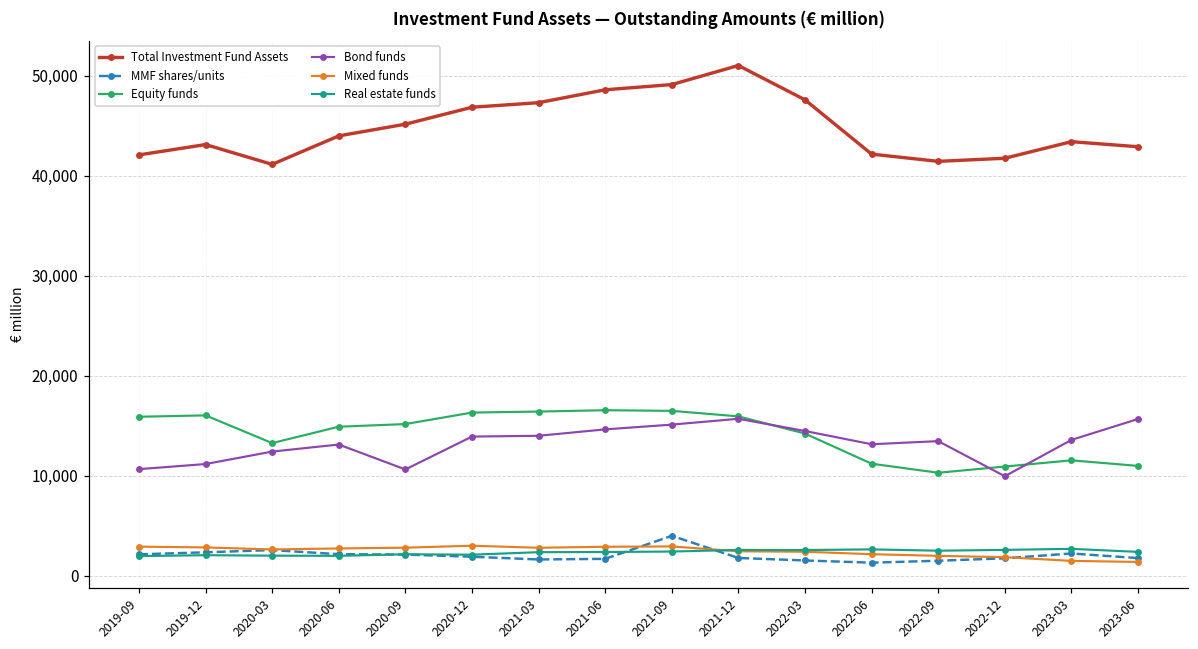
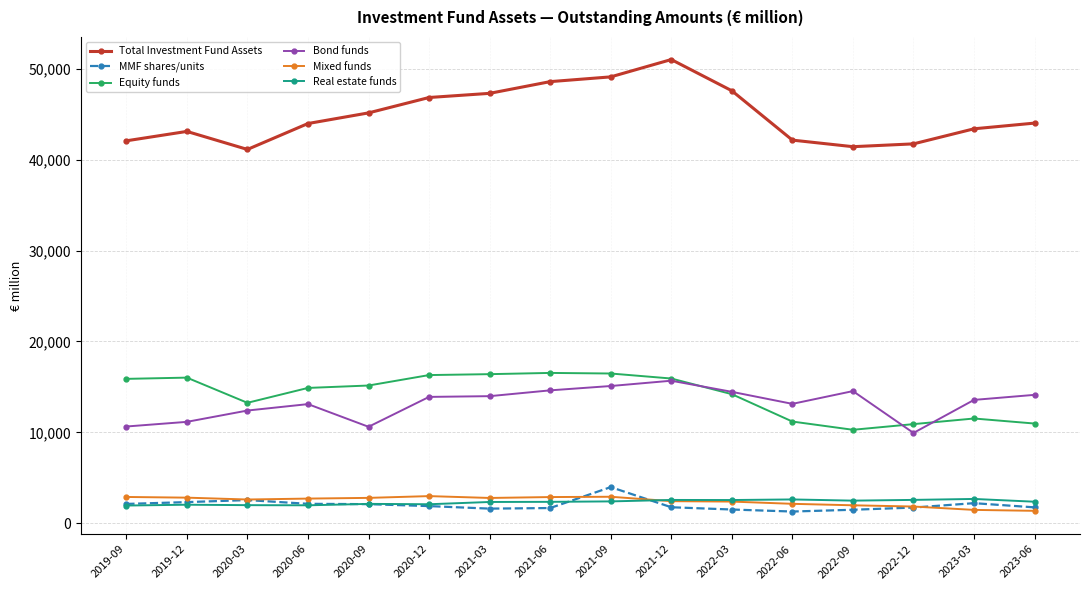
  {
    "Total Investment Fund Assets": {
      "2019-09": "42,000",
      "2019-12": "43,000",
      "2020-03": "41,000",
      "2020-06": "44,000",
      "2020-09": "45,000",
      "2020-12": "47,000",
      "2021-03": "47,000",
      "2021-06": "49,000",
      "2021-09": "49,000",
      "2021-12": "51,000",
      "2022-03": "48,000",
      "2022-06": "42,000",
      "2022-09": "41,000",
      "2022-12": "42,000",
      "2023-03": "43,000",
-     "2023-06": "43,000"
+     "2023-06": "44,000"
    },
    "MMF shares/units": {
      "2019-12": "2,000",
      "2021-03": "2,000",
      "2021-06": "2,000",
      "2021-09": "4,000",
      "2021-12": "2,000",
      "2022-03": "2,000",
      "2022-06": "1,000",
      "2022-09": "1,000",
      "2023-03": "2,000",
      "2023-06": "2,000"
    },
    "Bond funds": {
      "2019-09": "11,000",
      "2019-12": "11,000",
      "2020-03": "12,000",
      "2020-06": "13,000",
      "2020-09": "11,000",
      "2020-12": "14,000",
      "2021-03": "14,000",
      "2021-06": "15,000",
      "2021-09": "15,000",
      "2022-06": "13,000",
-     "2022-09": "13,000",
+     "2022-09": "15,000",
      "2022-12": "10,000",
      "2023-03": "14,000",
-     "2023-06": "16,000"
+     "2023-06": "14,000"
    },
    "Mixed funds": {
      "2019-09": "3,000",
      "2019-12": "3,000",
      "2020-06": "3,000",
      "2020-09": "3,000",
      "2020-12": "3,000",
      "2021-03": "3,000",
      "2021-06": "3,000",
      "2021-09": "3,000",
      "2022-06": "2,000",
      "2022-09": "2,000",
      "2023-03": "1,000",
      "2023-06": "1,000"
    }
  }
